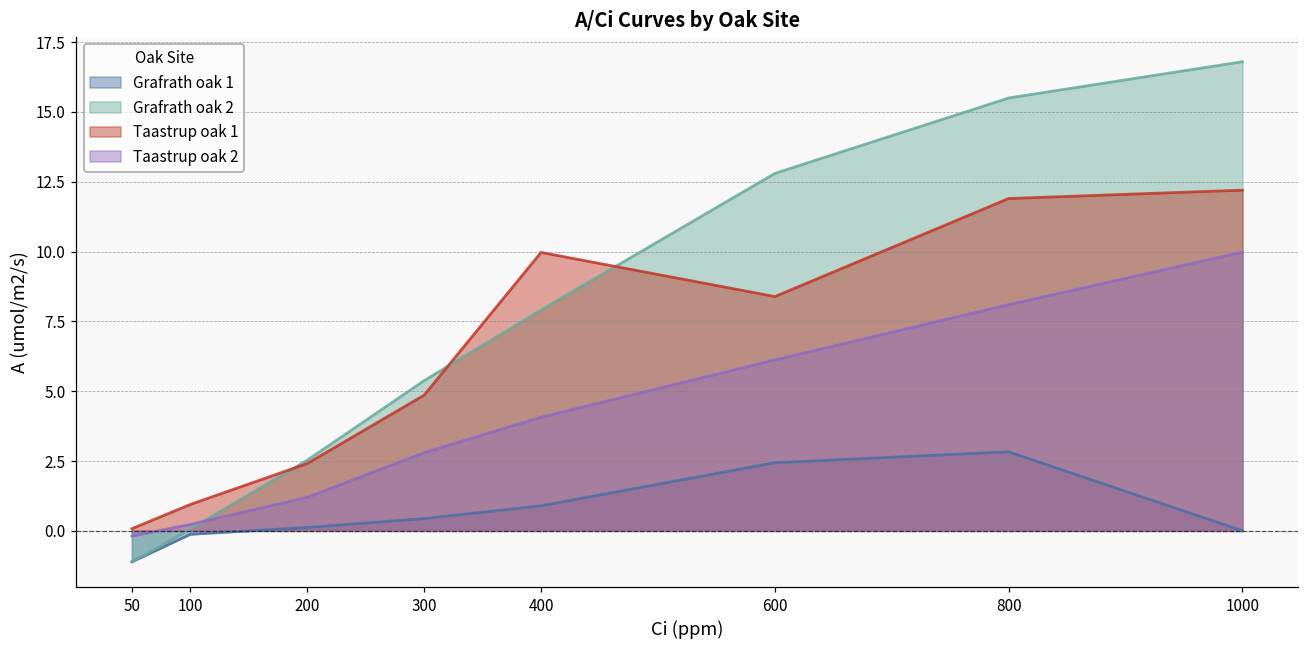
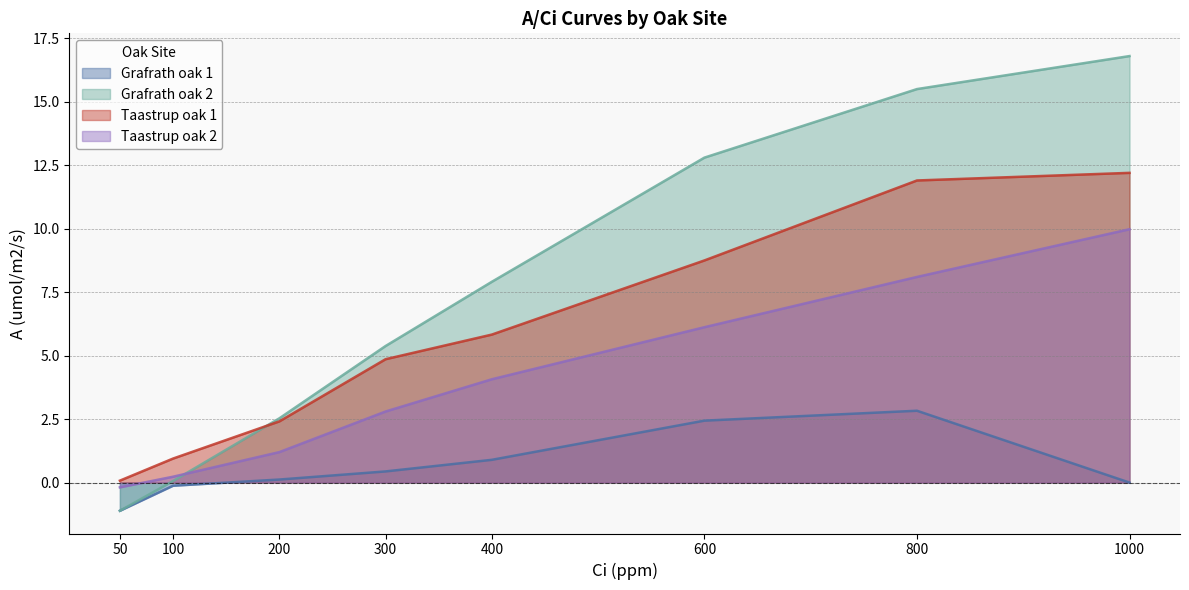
  {
    "Taastrup oak 1": {
      "100": 0.9,
      "200": 2.4,
      "300": 4.9,
-     "400": 10.0,
-     "600": 8.4,
+     "400": 5.8,
+     "600": 8.8,
      "800": 11.9,
      "1000": 12.2
    }
  }
